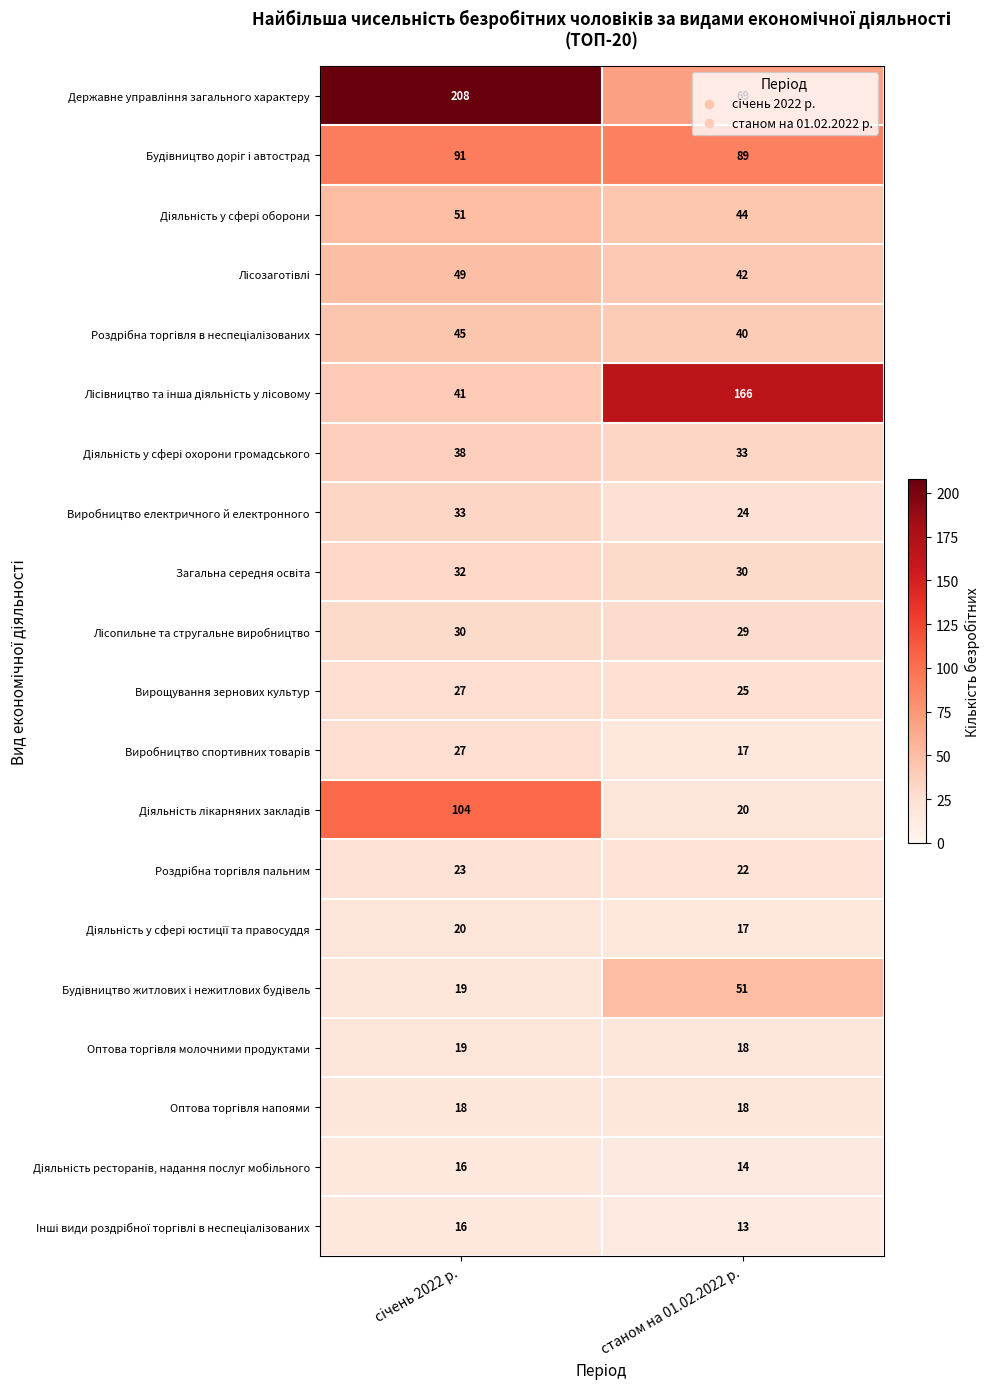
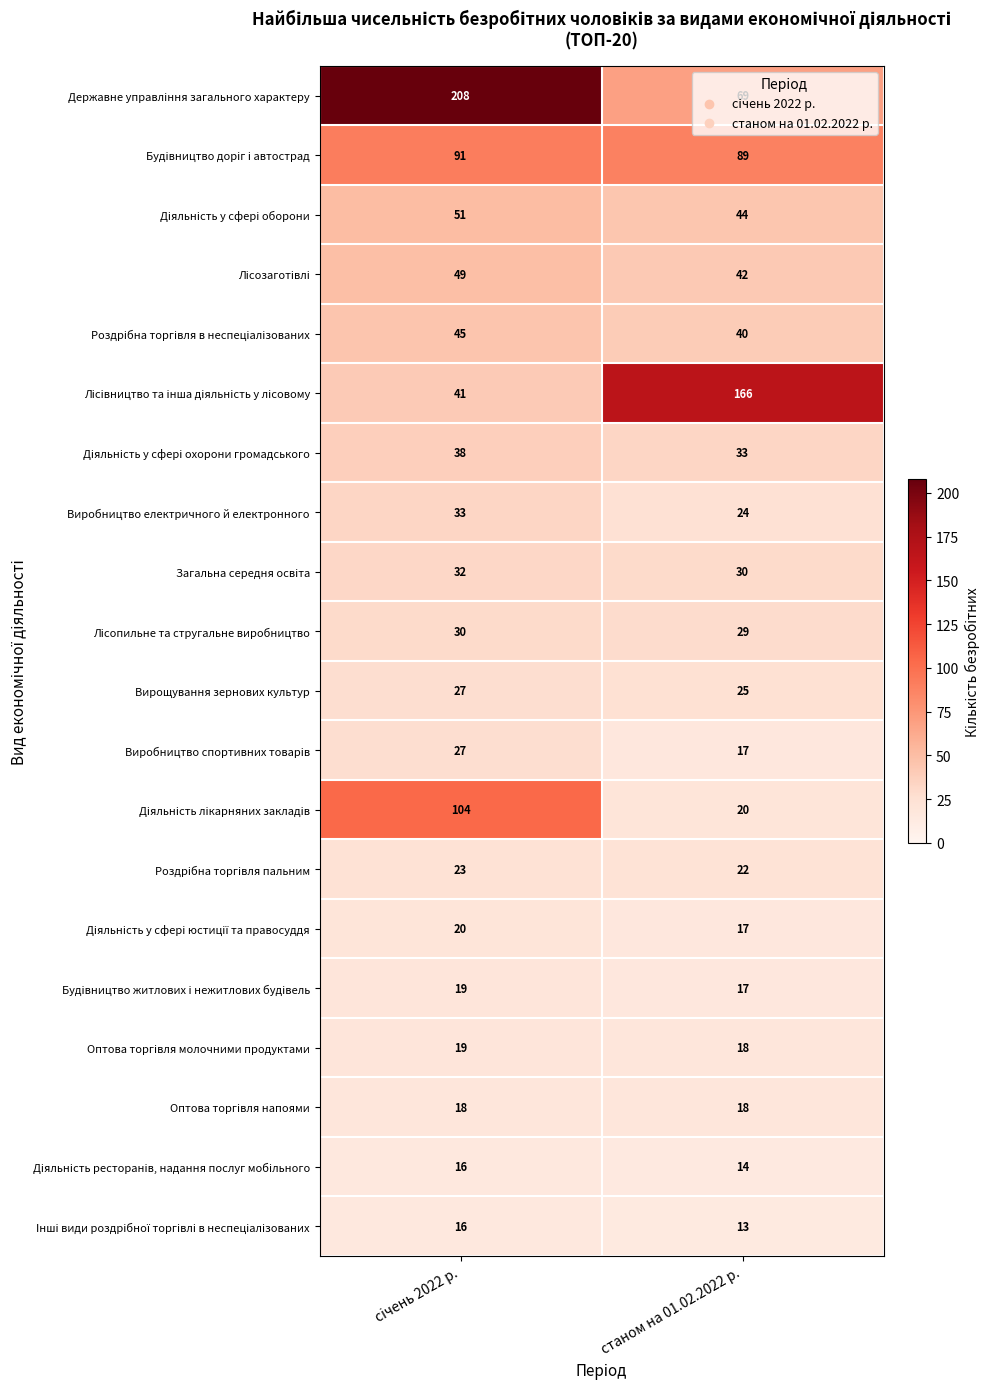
  {
    "Державне управління загального характеру": {
      "січень 2022 р.": 208
    },
    "Будівництво доріг і автострад": {
      "січень 2022 р.": 91,
      "станом на 01.02.2022 р.": 89
    },
    "Діяльність у сфері оборони": {
      "січень 2022 р.": 51,
      "станом на 01.02.2022 р.": 44
    },
    "Лісозаготівлі": {
      "січень 2022 р.": 49,
      "станом на 01.02.2022 р.": 42
    },
    "Роздрібна торгівля в неспеціалізованих": {
      "січень 2022 р.": 45,
      "станом на 01.02.2022 р.": 40
    },
    "Лісівництво та інша діяльність у лісовому": {
      "січень 2022 р.": 41,
      "станом на 01.02.2022 р.": 166
    },
    "Діяльність у сфері охорони громадського": {
      "січень 2022 р.": 38,
      "станом на 01.02.2022 р.": 33
    },
    "Виробництво електричного й електронного": {
      "січень 2022 р.": 33,
      "станом на 01.02.2022 р.": 24
    },
    "Загальна середня освіта": {
      "січень 2022 р.": 32,
      "станом на 01.02.2022 р.": 30
    },
    "Лісопильне та стругальне виробництво": {
      "січень 2022 р.": 30,
      "станом на 01.02.2022 р.": 29
    },
    "Вирощування зернових культур": {
      "січень 2022 р.": 27,
      "станом на 01.02.2022 р.": 25
    },
    "Виробництво спортивних товарів": {
      "січень 2022 р.": 27,
      "станом на 01.02.2022 р.": 17
    },
    "Діяльність лікарняних закладів": {
      "січень 2022 р.": 104,
      "станом на 01.02.2022 р.": 20
    },
    "Роздрібна торгівля пальним": {
      "січень 2022 р.": 23,
      "станом на 01.02.2022 р.": 22
    },
    "Діяльність у сфері юстиції та правосуддя": {
      "січень 2022 р.": 20,
      "станом на 01.02.2022 р.": 17
    },
    "Будівництво житлових і нежитлових будівель": {
      "січень 2022 р.": 19,
-     "станом на 01.02.2022 р.": 51
+     "станом на 01.02.2022 р.": 17
    },
    "Оптова торгівля молочними продуктами": {
      "січень 2022 р.": 19,
      "станом на 01.02.2022 р.": 18
    },
    "Оптова торгівля напоями": {
      "січень 2022 р.": 18,
      "станом на 01.02.2022 р.": 18
    },
    "Діяльність ресторанів, надання послуг мобільного": {
      "січень 2022 р.": 16,
      "станом на 01.02.2022 р.": 14
    },
    "Інші види роздрібної торгівлі в неспеціалізованих": {
      "січень 2022 р.": 16,
      "станом на 01.02.2022 р.": 13
    }
  }
